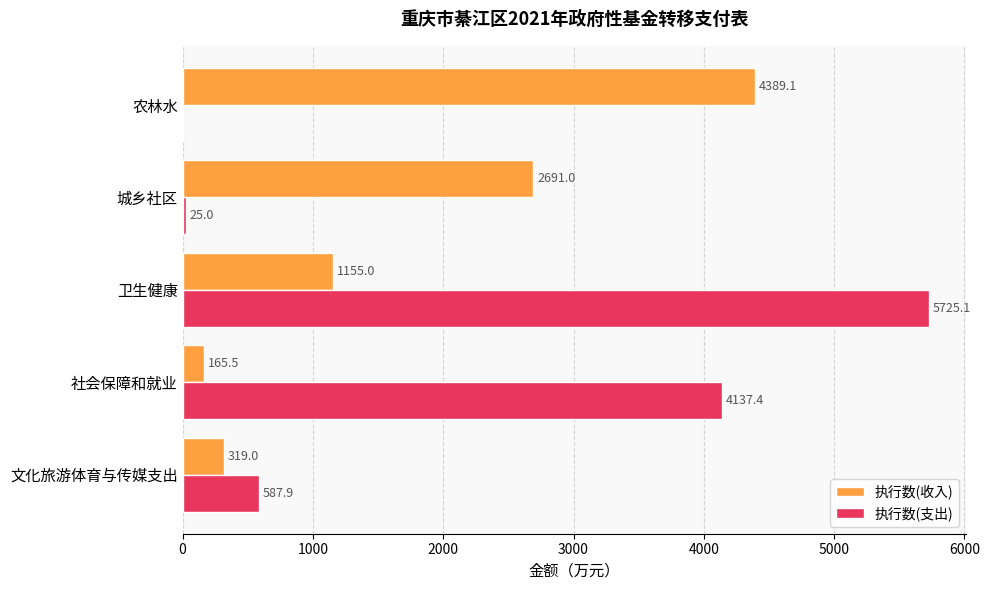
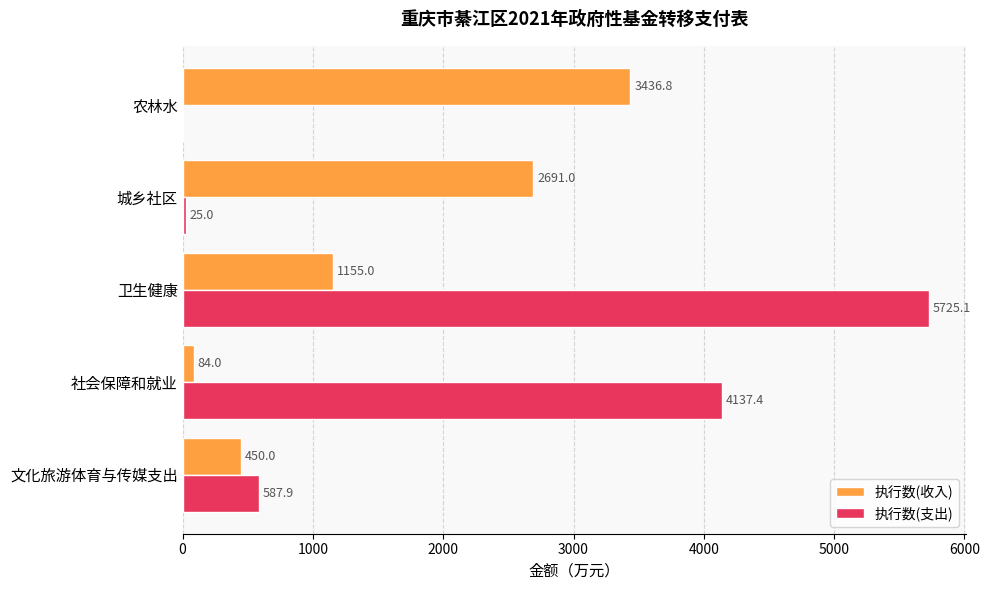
  {
    "执行数(收入)": {
-     "农林水": 4389.1,
+     "农林水": 3436.8,
      "城乡社区": 2691.0,
      "卫生健康": 1155.0,
-     "社会保障和就业": 165.5,
-     "文化旅游体育与传媒支出": 319.0
+     "社会保障和就业": 84.0,
+     "文化旅游体育与传媒支出": 450.0
    },
    "执行数(支出)": {
      "城乡社区": 25.0,
      "卫生健康": 5725.1,
      "社会保障和就业": 4137.4,
      "文化旅游体育与传媒支出": 587.9
    }
  }
